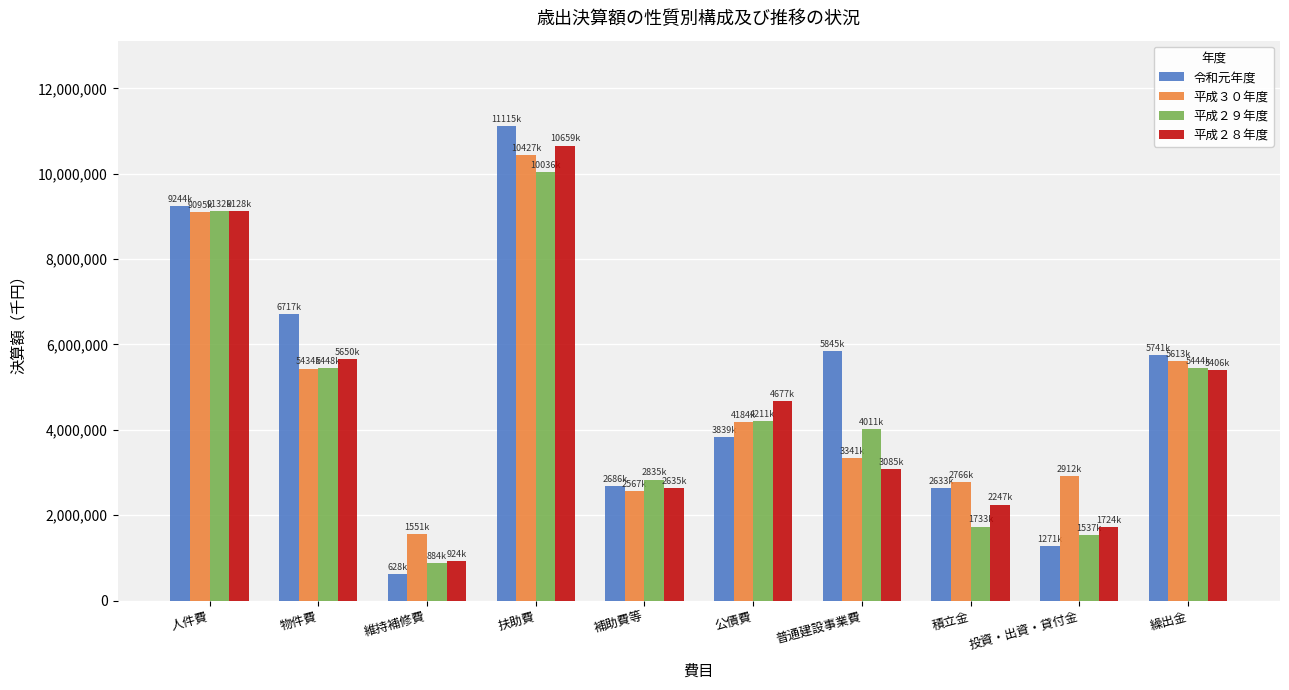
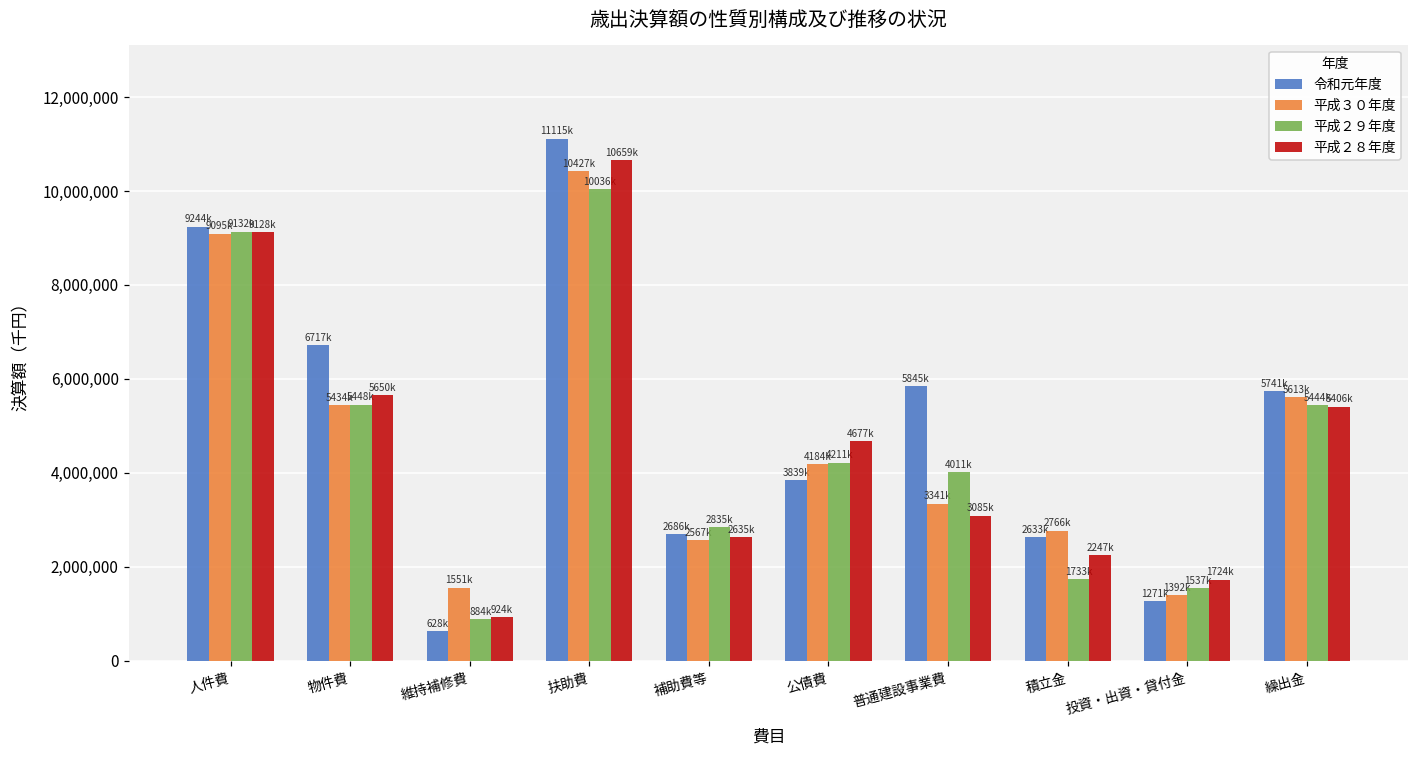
  {
    "令和元年度": {
      "人件費": "9244k",
      "物件費": "6717k",
      "維持補修費": "628k",
      "扶助費": "11115k",
      "公債費": "3839k",
      "投資・出資・貸付金": "1271k",
      "繰出金": "5741k"
    },
    "平成３０年度": {
      "維持補修費": "1551k",
      "補助費等": "2567k",
      "普通建設事業費": "3341k",
-     "投資・出資・貸付金": "2912k",
+     "投資・出資・貸付金": "1392k",
      "繰出金": "5613k"
    },
    "平成２９年度": {
      "維持補修費": "884k",
      "扶助費": "10036k",
      "補助費等": "2835k",
      "普通建設事業費": "4011k",
      "積立金": "1733k",
      "投資・出資・貸付金": "1537k"
    },
    "平成２８年度": {
      "維持補修費": "924k",
      "積立金": "2247k",
      "投資・出資・貸付金": "1724k"
    }
  }
